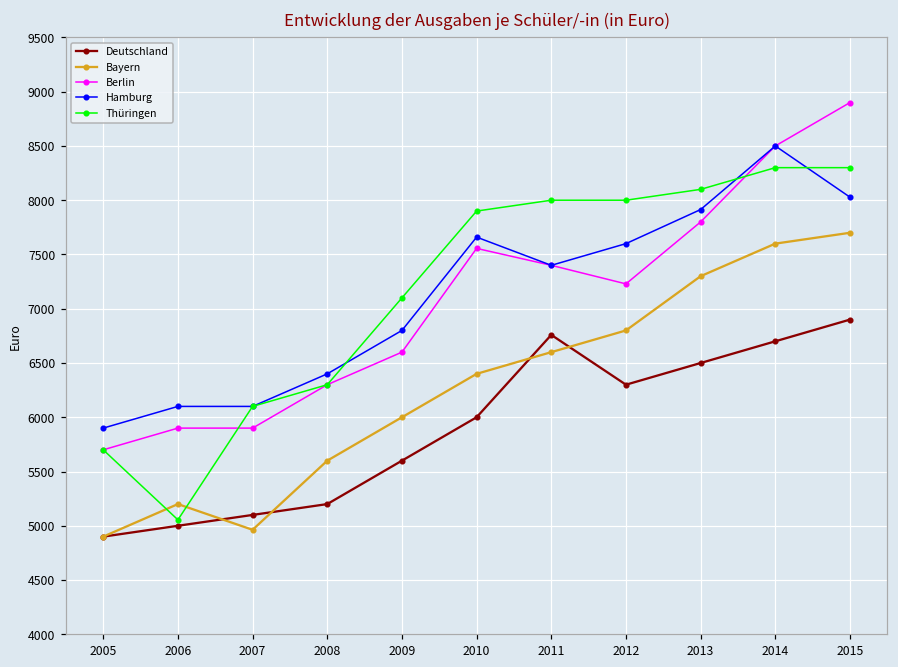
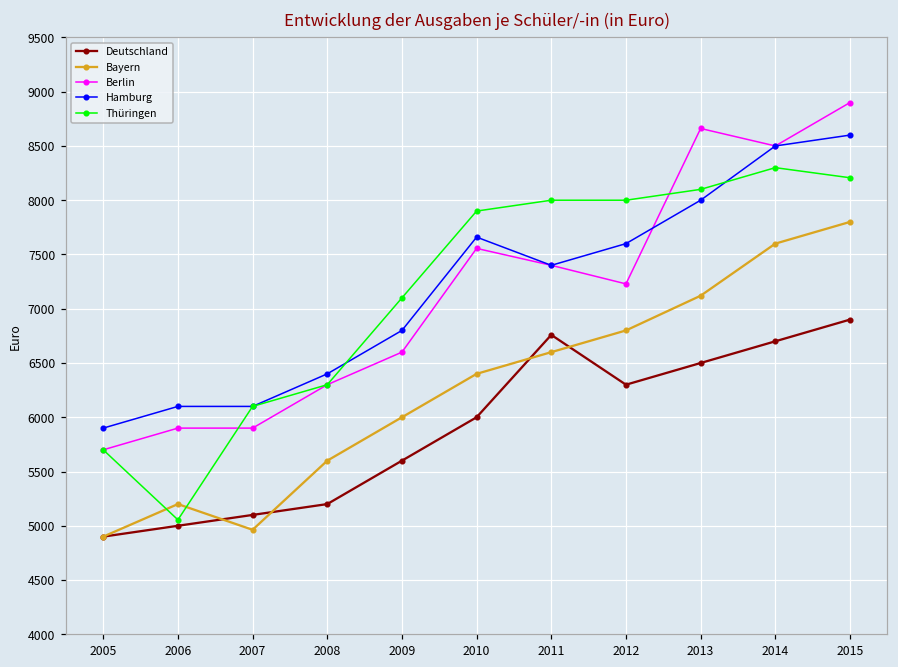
  {
    "Deutschland": {
      "2006": 5000,
      "2007": 5100,
      "2008": 5200,
      "2009": 5600,
      "2010": 6000,
      "2011": 6800,
      "2012": 6300,
      "2013": 6500,
      "2014": 6700,
      "2015": 6900
    },
    "Bayern": {
      "2006": 5200,
      "2007": 5000,
      "2008": 5600,
      "2009": 6000,
      "2010": 6400,
      "2011": 6600,
      "2012": 6800,
-     "2013": 7300,
+     "2013": 7100,
      "2014": 7600,
-     "2015": 7700
+     "2015": 7800
    },
    "Berlin": {
      "2006": 5900,
      "2007": 5900,
      "2009": 6600,
      "2010": 7600,
      "2012": 7200,
-     "2013": 7800,
+     "2013": 8700,
      "2015": 8900
    },
    "Hamburg": {
      "2005": 5900,
      "2006": 6100,
      "2008": 6400,
      "2009": 6800,
      "2010": 7700,
      "2012": 7600,
-     "2013": 7900,
-     "2015": 8000
+     "2013": 8000,
+     "2015": 8600
    },
    "Thüringen": {
      "2006": 5100,
      "2009": 7100,
      "2010": 7900,
      "2011": 8000,
      "2012": 8000,
      "2013": 8100,
      "2014": 8300,
-     "2015": 8300
+     "2015": 8200
    }
  }
